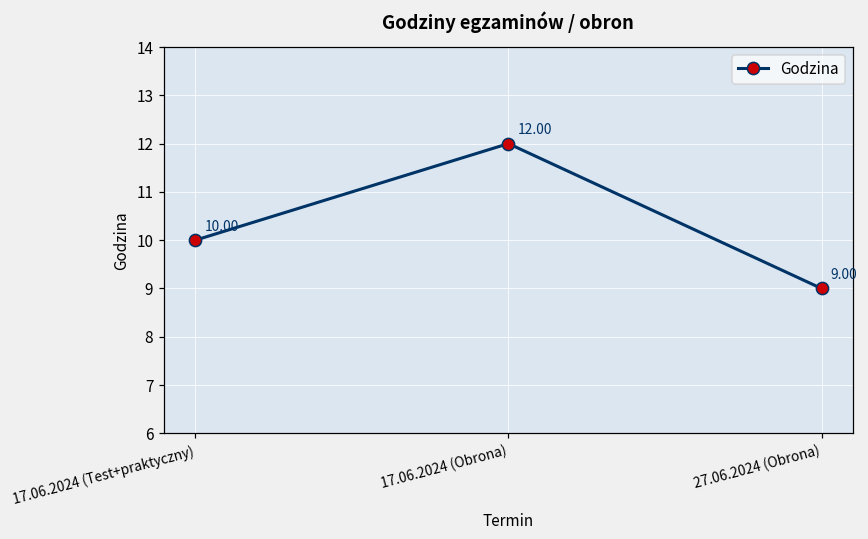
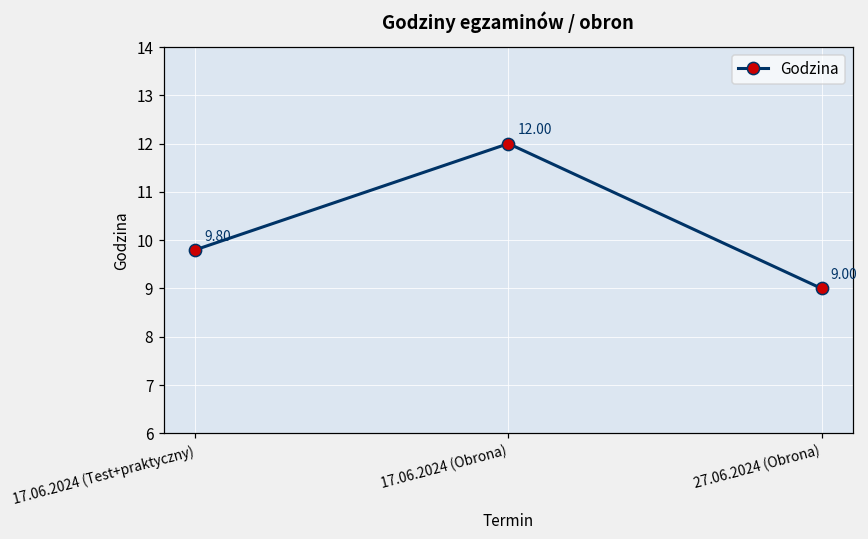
  {
-   "17.06.2024 (Test+praktyczny)": 10.00,
+   "17.06.2024 (Test+praktyczny)": 9.80,
    "17.06.2024 (Obrona)": 12.00,
    "27.06.2024 (Obrona)": 9.00
  }
